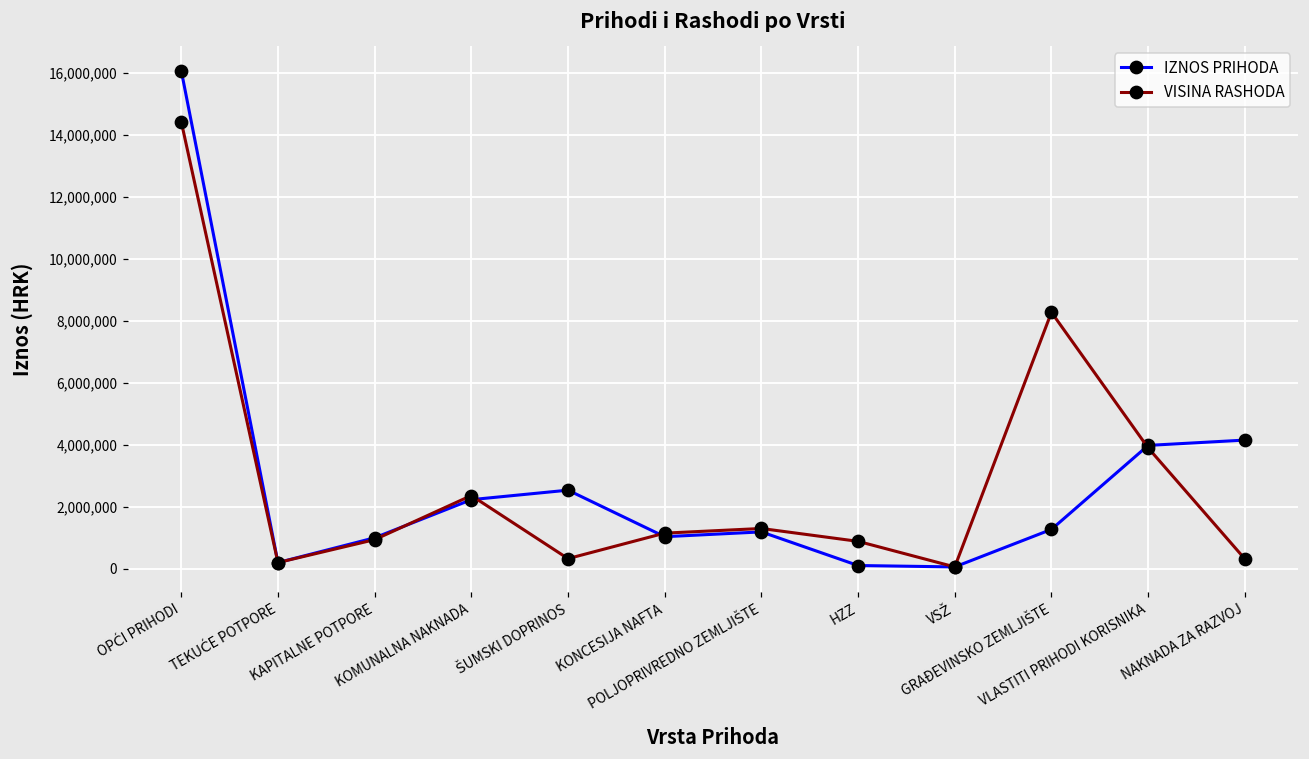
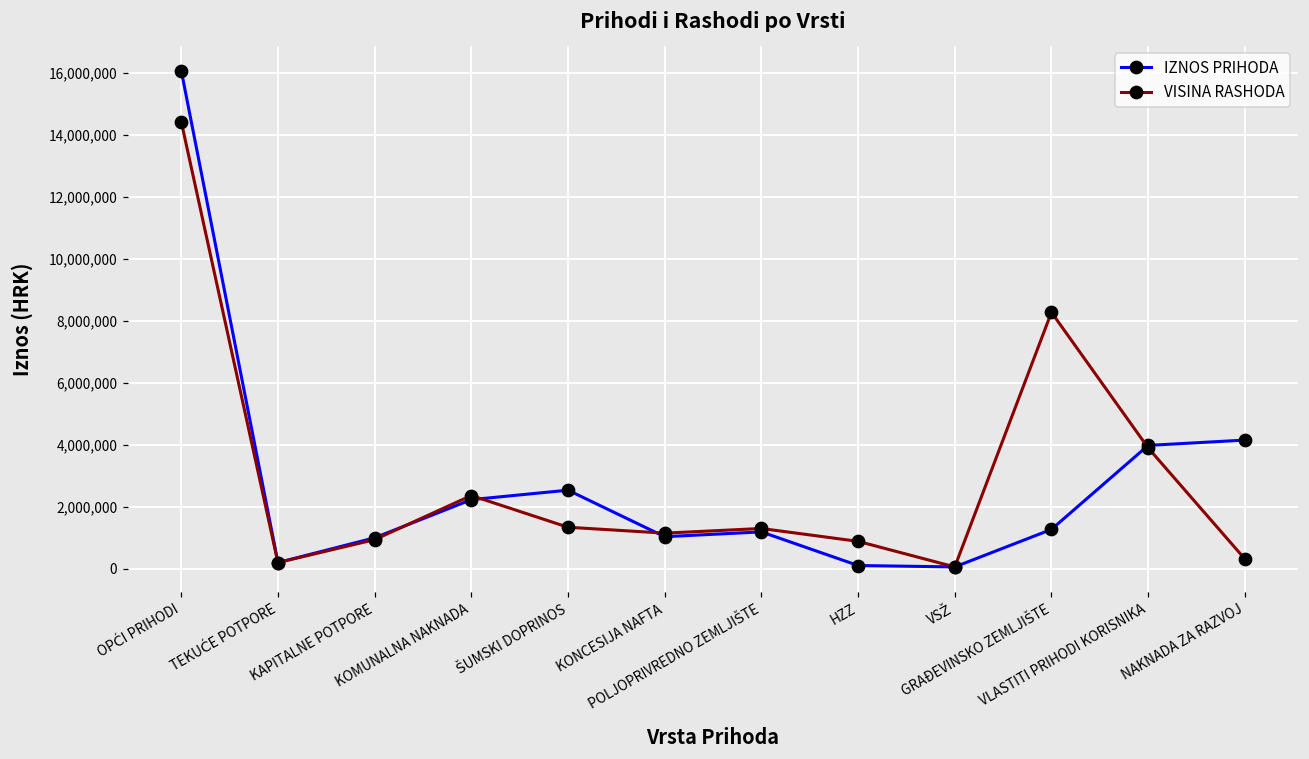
  {
    "IZNOS PRIHODA": {
      "OPĆI PRIHODI": "16,100,000",
      "KOMUNALNA NAKNADA": "2,200,000",
      "ŠUMSKI DOPRINOS": "2,500,000",
      "KONCESIJA NAFTA": "1,000,000",
      "POLJOPRIVREDNO ZEMLJIŠTE": "1,200,000",
      "HZZ": "100,000",
      "GRAĐEVINSKO ZEMLJIŠTE": "1,300,000",
      "NAKNADA ZA RAZVOJ": "4,200,000"
    },
    "VISINA RASHODA": {
      "OPĆI PRIHODI": "14,400,000",
      "KOMUNALNA NAKNADA": "2,400,000",
-     "ŠUMSKI DOPRINOS": "300,000",
+     "ŠUMSKI DOPRINOS": "1,300,000",
      "KONCESIJA NAFTA": "1,200,000",
      "POLJOPRIVREDNO ZEMLJIŠTE": "1,300,000",
      "HZZ": "900,000",
      "GRAĐEVINSKO ZEMLJIŠTE": "8,300,000",
      "NAKNADA ZA RAZVOJ": "300,000"
    }
  }
